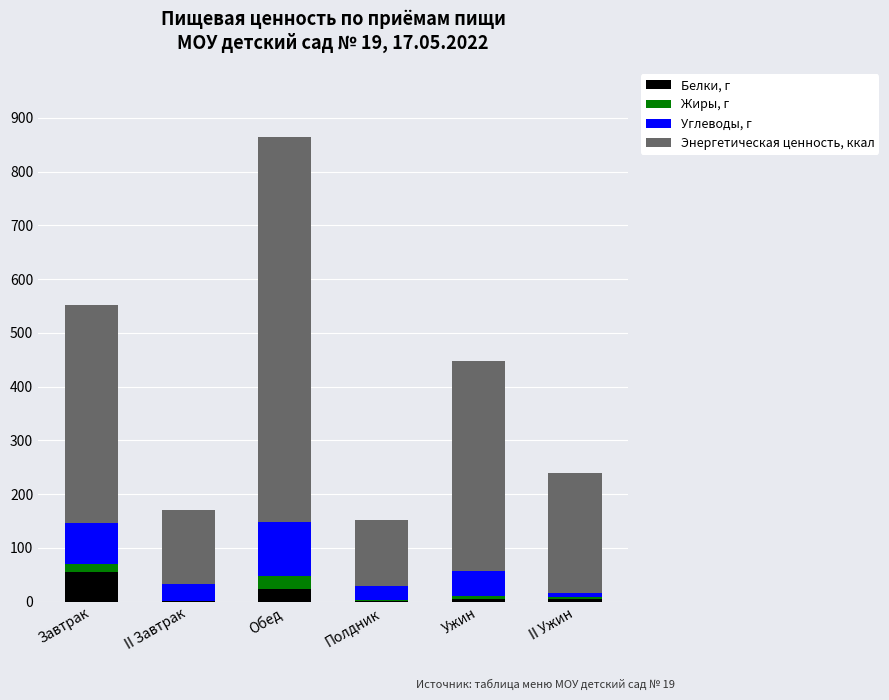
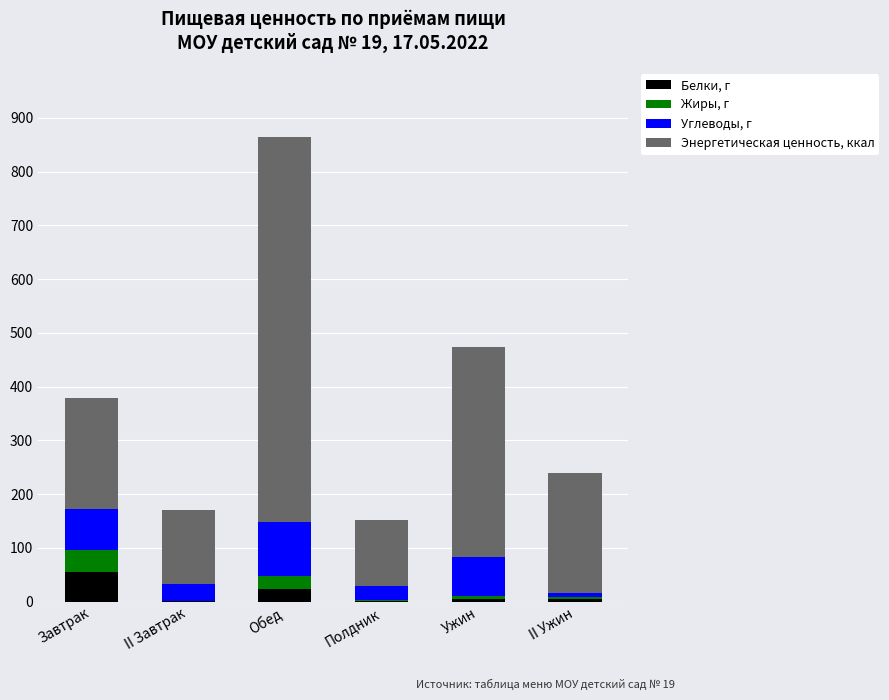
  {
    "Белки, г": {
      "Завтрак": 60,
      "Обед": 20,
      "Ужин": 0,
      "II Ужин": 10
    },
    "Жиры, г": {
-     "Завтрак": 10,
+     "Завтрак": 40,
      "Обед": 20,
      "Ужин": 10
    },
    "Углеводы, г": {
      "Завтрак": 80,
      "II Завтрак": 30,
      "Обед": 100,
      "Полдник": 20,
-     "Ужин": 50,
+     "Ужин": 70,
      "II Ужин": 10
    },
    "Энергетическая ценность, ккал": {
-     "Завтрак": 400,
+     "Завтрак": 210,
      "II Завтрак": 140,
      "Обед": 720,
      "Полдник": 120,
      "Ужин": 390,
      "II Ужин": 220
    }
  }
